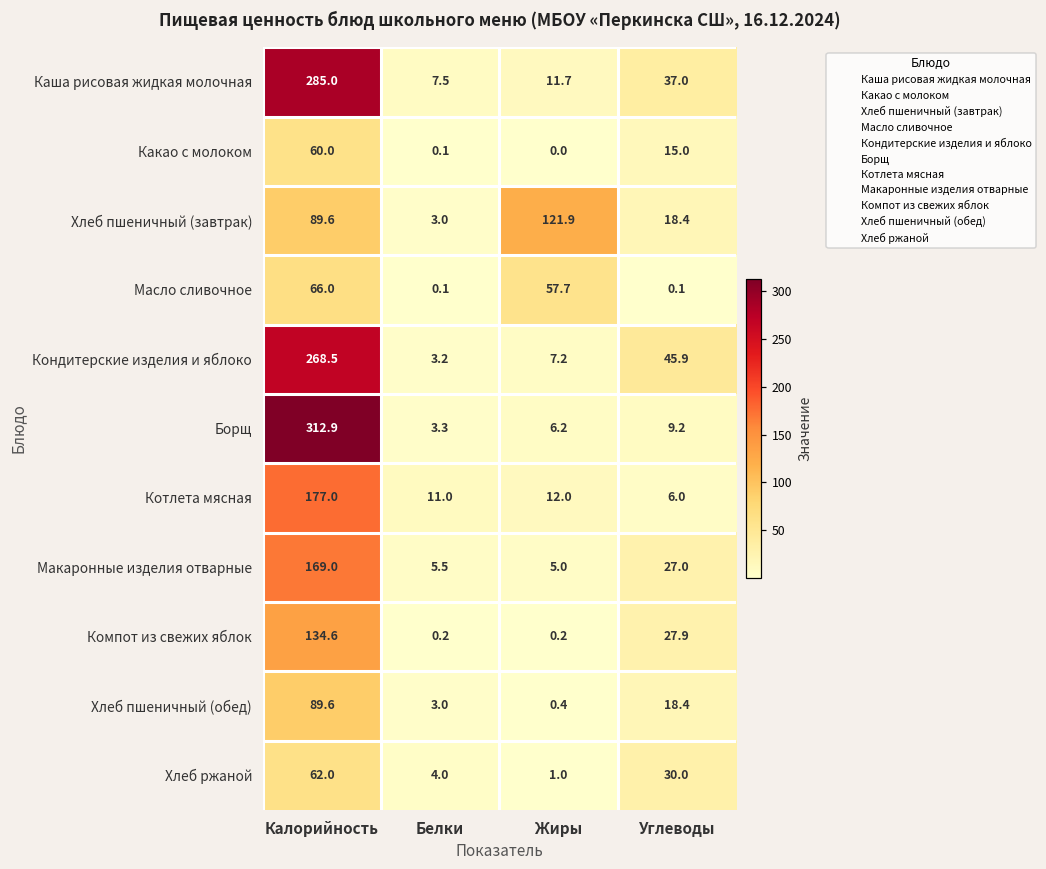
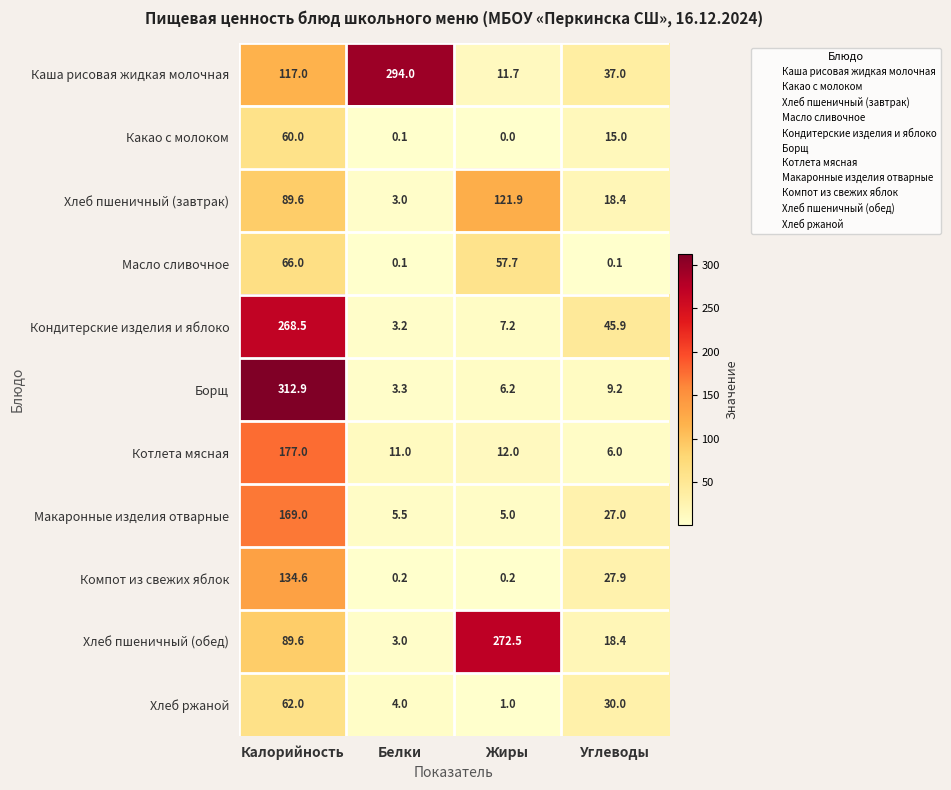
  {
    "Каша рисовая жидкая молочная": {
-     "Калорийность": 285.0,
-     "Белки": 7.5,
+     "Калорийность": 117.0,
+     "Белки": 294.0,
      "Жиры": 11.7,
      "Углеводы": 37.0
    },
    "Какао с молоком": {
      "Калорийность": 60.0,
      "Белки": 0.1,
      "Жиры": 0.0,
      "Углеводы": 15.0
    },
    "Хлеб пшеничный (завтрак)": {
      "Калорийность": 89.6,
      "Белки": 3.0,
      "Жиры": 121.9,
      "Углеводы": 18.4
    },
    "Масло сливочное": {
      "Калорийность": 66.0,
      "Белки": 0.1,
      "Жиры": 57.7,
      "Углеводы": 0.1
    },
    "Кондитерские изделия и яблоко": {
      "Калорийность": 268.5,
      "Белки": 3.2,
      "Жиры": 7.2,
      "Углеводы": 45.9
    },
    "Борщ": {
      "Калорийность": 312.9,
      "Белки": 3.3,
      "Жиры": 6.2,
      "Углеводы": 9.2
    },
    "Котлета мясная": {
      "Калорийность": 177.0,
      "Белки": 11.0,
      "Жиры": 12.0,
      "Углеводы": 6.0
    },
    "Макаронные изделия отварные": {
      "Калорийность": 169.0,
      "Белки": 5.5,
      "Жиры": 5.0,
      "Углеводы": 27.0
    },
    "Компот из свежих яблок": {
      "Калорийность": 134.6,
      "Белки": 0.2,
      "Жиры": 0.2,
      "Углеводы": 27.9
    },
    "Хлеб пшеничный (обед)": {
      "Калорийность": 89.6,
      "Белки": 3.0,
-     "Жиры": 0.4,
+     "Жиры": 272.5,
      "Углеводы": 18.4
    },
    "Хлеб ржаной": {
      "Калорийность": 62.0,
      "Белки": 4.0,
      "Жиры": 1.0,
      "Углеводы": 30.0
    }
  }
